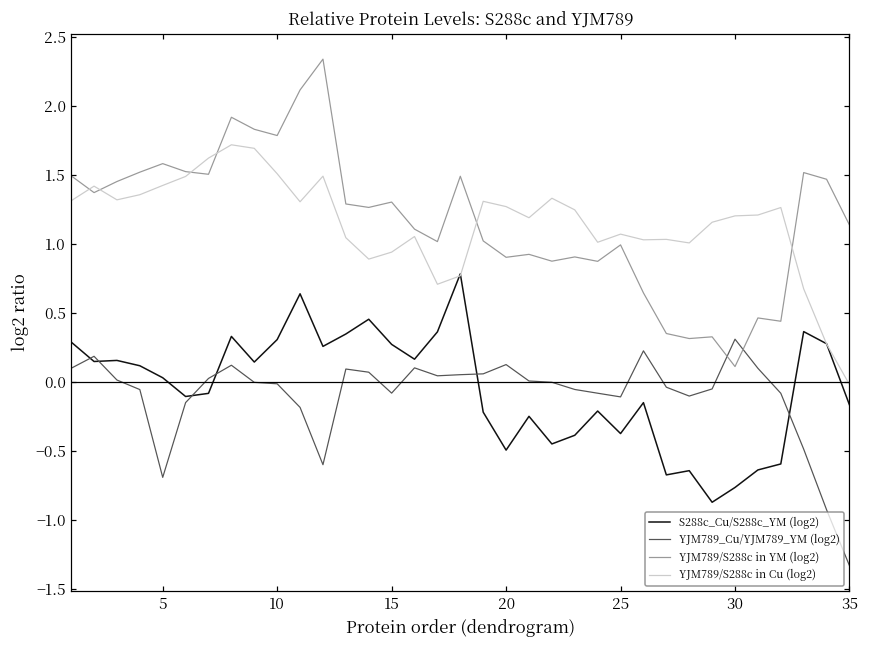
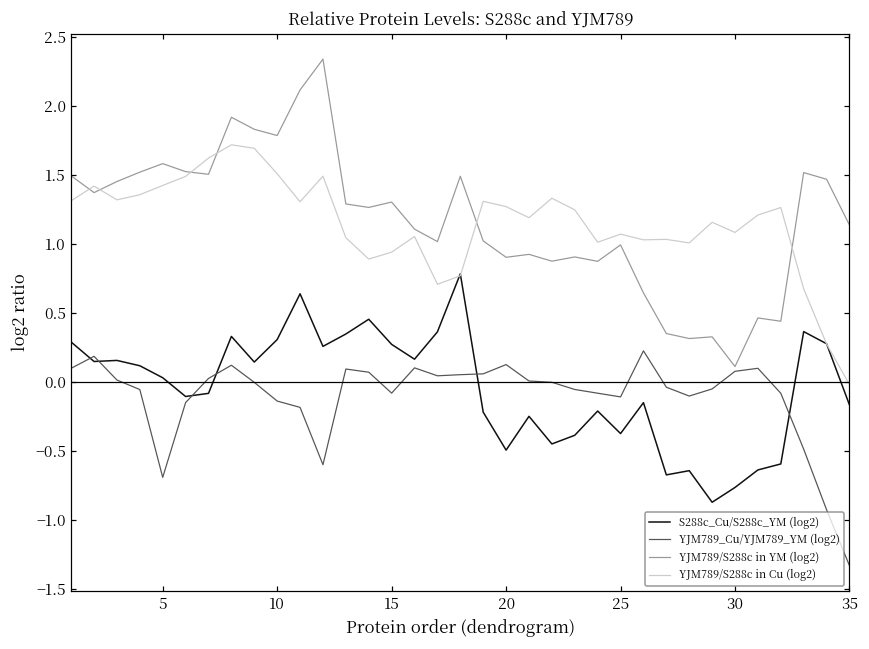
  {
    "S288c_Cu/S288c_YM (log2)": {
      "5": 0.03,
      "10": 0.31,
      "15": 0.27,
      "20": -0.50,
      "25": -0.38,
      "30": -0.77,
      "35": -0.17
    },
    "YJM789_Cu/YJM789_YM (log2)": {
      "5": -0.69,
-     "10": -0.02,
+     "10": -0.14,
      "15": -0.08,
      "20": 0.12,
      "25": -0.11,
-     "30": 0.31,
+     "30": 0.08,
      "35": -1.33
    },
    "YJM789/S288c in YM (log2)": {
      "5": 1.58,
      "10": 1.78,
      "15": 1.30,
      "20": 0.90,
      "25": 0.99,
      "30": 0.11,
      "35": 1.14
    },
    "YJM789/S288c in Cu (log2)": {
      "5": 1.42,
      "10": 1.51,
      "15": 0.94,
      "20": 1.27,
      "25": 1.07,
-     "30": 1.20,
+     "30": 1.08,
      "35": -0.02
    }
  }
